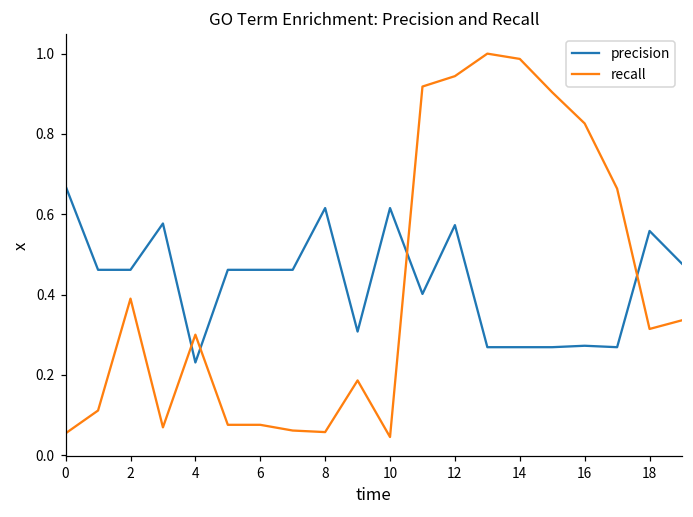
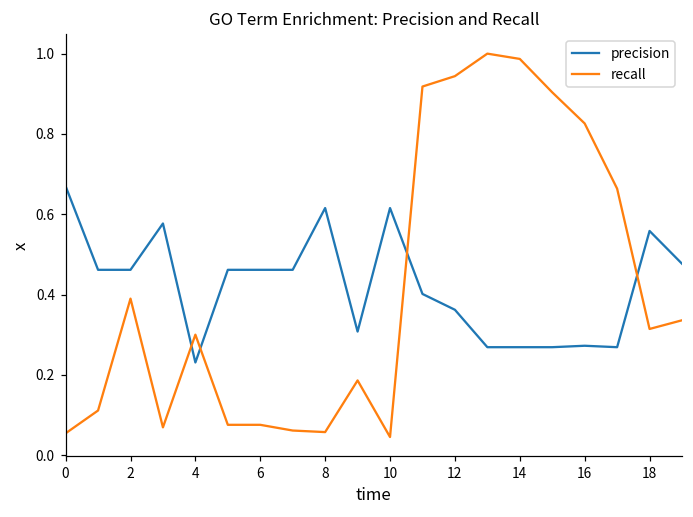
  {
    "precision": {
      "0": 0.67,
      "2": 0.46,
      "4": 0.23,
      "6": 0.46,
      "8": 0.62,
      "10": 0.62,
-     "12": 0.57,
+     "12": 0.36,
      "14": 0.27,
      "16": 0.27,
      "18": 0.56
    },
    "recall": {
      "0": 0.05,
      "2": 0.39,
      "4": 0.30,
      "6": 0.08,
      "8": 0.06,
      "10": 0.05,
      "12": 0.94,
      "14": 0.99,
      "16": 0.83,
      "18": 0.31
    }
  }
